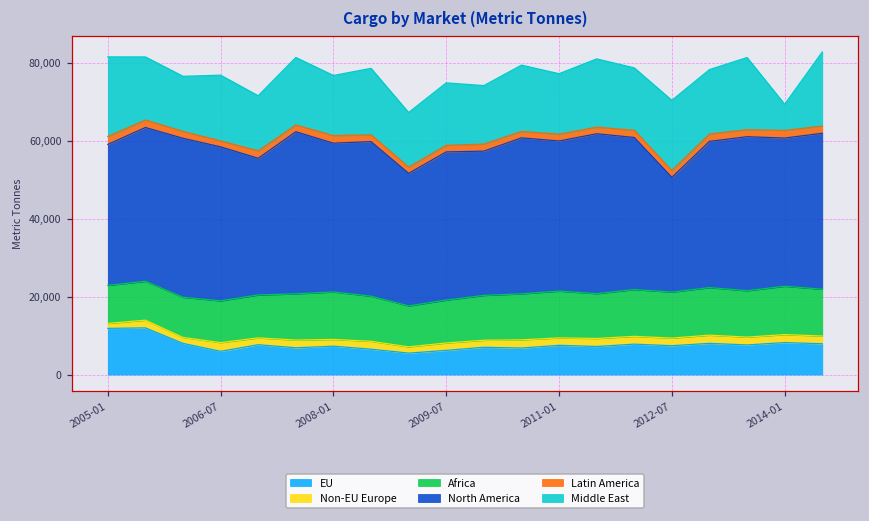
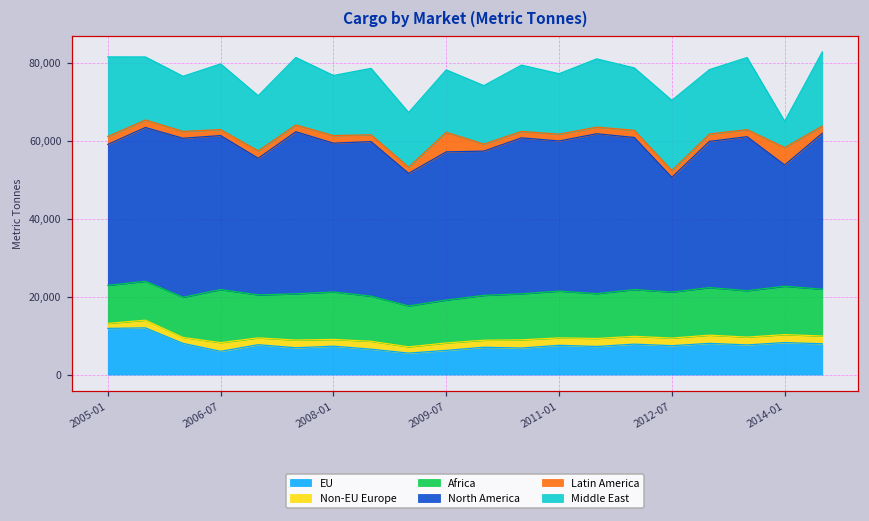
  {
    "EU": {
      "2005-01": "12,000",
      "2006-07": "6,000",
      "2008-01": "7,000",
      "2009-07": "6,000",
      "2011-01": "8,000",
      "2012-07": "7,000",
      "2014-01": "8,000"
    },
    "Non-EU Europe": {
      "2005-01": "1,000",
      "2006-07": "2,000",
      "2008-01": "2,000",
      "2009-07": "2,000",
      "2011-01": "2,000",
      "2012-07": "2,000",
      "2014-01": "2,000"
    },
    "Africa": {
      "2005-01": "10,000",
-     "2006-07": "11,000",
+     "2006-07": "14,000",
      "2008-01": "12,000",
      "2009-07": "11,000",
      "2011-01": "12,000",
      "2012-07": "12,000",
      "2014-01": "12,000"
    },
    "North America": {
      "2005-01": "36,000",
      "2006-07": "39,000",
      "2008-01": "38,000",
      "2009-07": "38,000",
      "2011-01": "39,000",
      "2012-07": "29,000",
-     "2014-01": "38,000"
+     "2014-01": "31,000"
    },
    "Latin America": {
      "2005-01": "2,000",
      "2006-07": "2,000",
      "2008-01": "2,000",
-     "2009-07": "2,000",
+     "2009-07": "5,000",
      "2011-01": "2,000",
      "2012-07": "2,000",
-     "2014-01": "2,000"
+     "2014-01": "4,000"
    },
    "Middle East": {
      "2005-01": "20,000",
      "2006-07": "17,000",
      "2008-01": "15,000",
      "2009-07": "16,000",
      "2011-01": "16,000",
      "2012-07": "18,000",
      "2014-01": "7,000"
    }
  }
